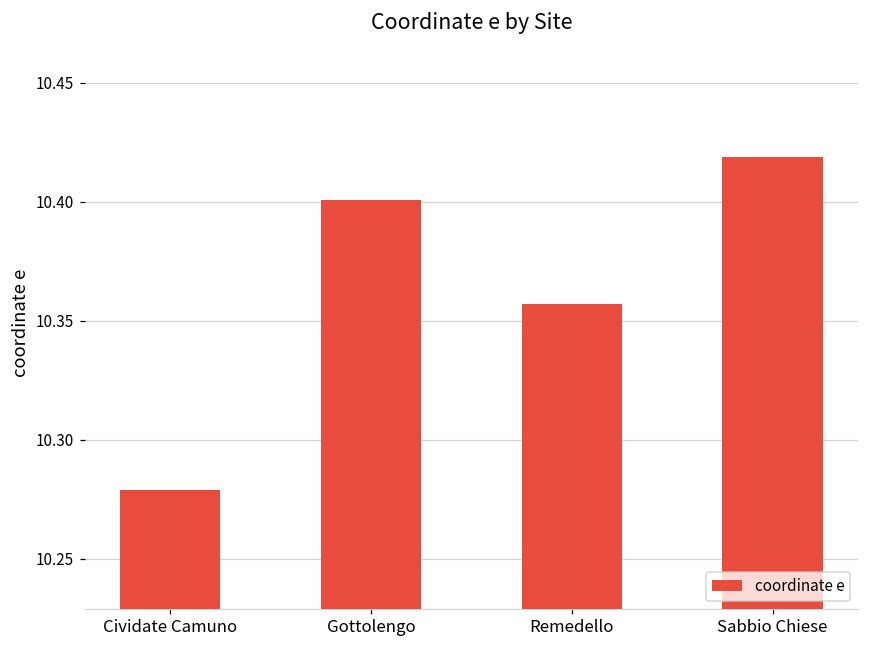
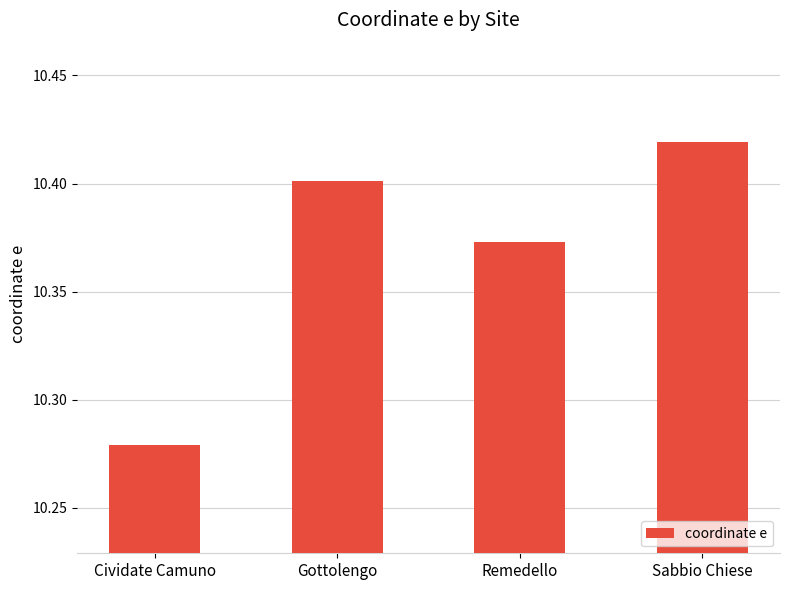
  {
    "Cividate Camuno": 10.279,
    "Gottolengo": 10.401,
-   "Remedello": 10.357,
+   "Remedello": 10.373,
    "Sabbio Chiese": 10.419
  }
